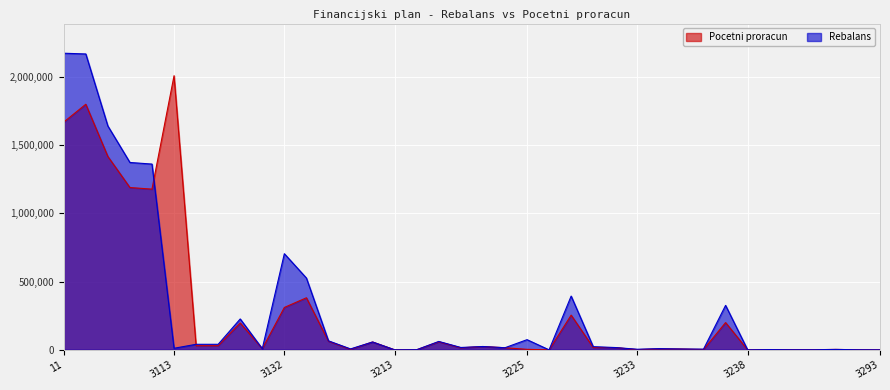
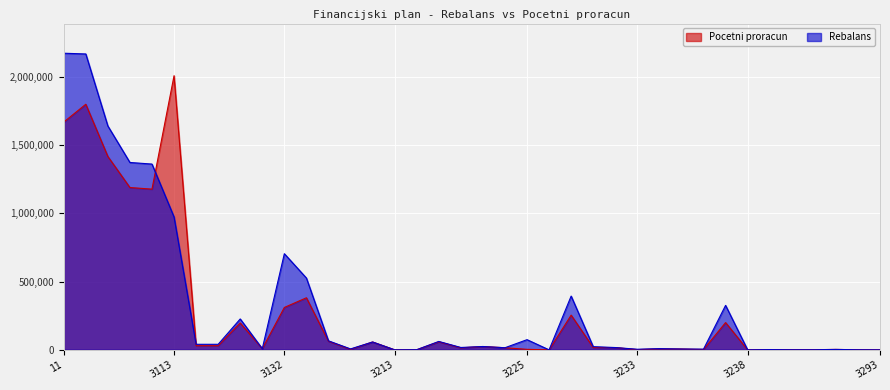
  {
    "Pocetni proracun": {
      "11": "1,670,000",
      "3113": "2,010,000",
      "3132": "310,000",
      "3225": "0"
    },
    "Rebalans": {
      "11": "2,170,000",
-     "3113": "10,000",
+     "3113": "970,000",
      "3132": "700,000",
      "3225": "70,000"
    }
  }
